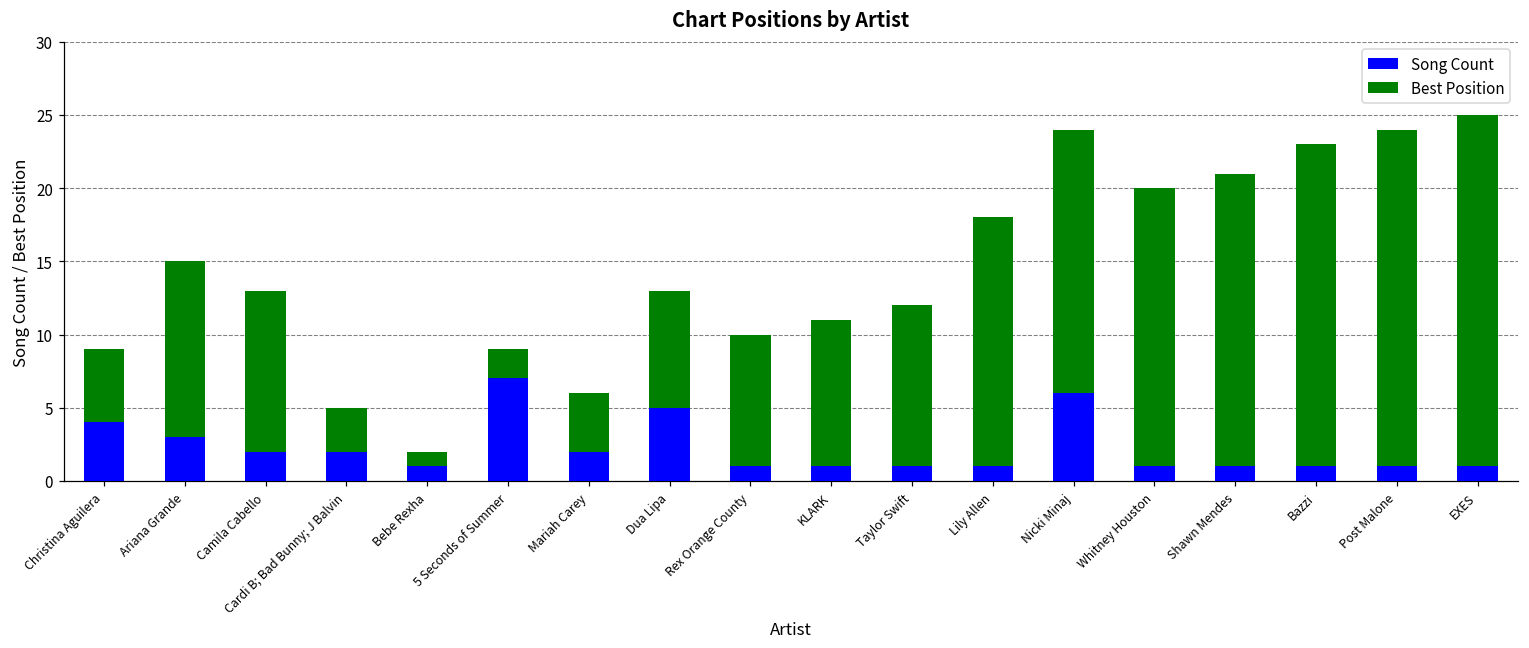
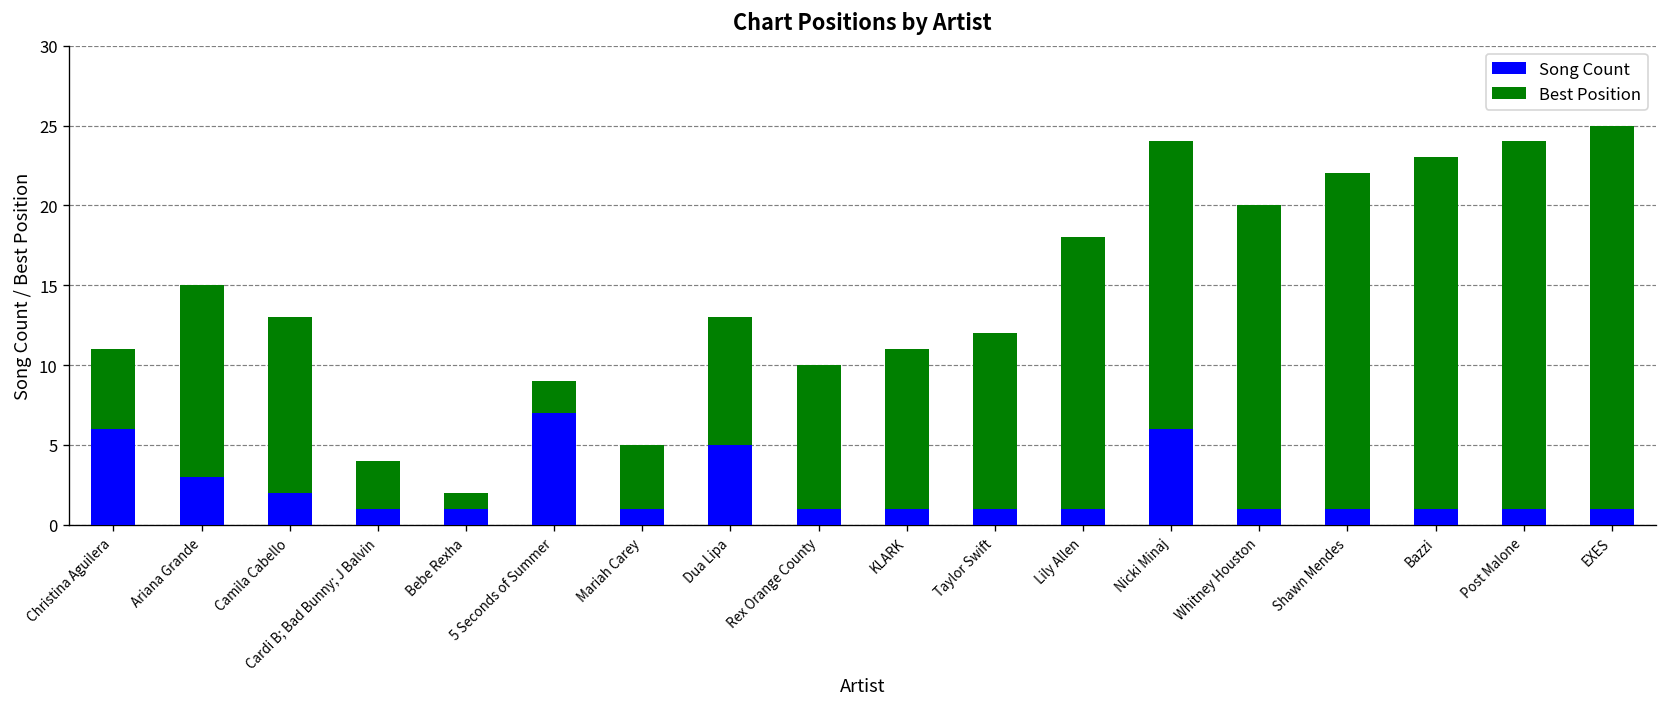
  {
    "Song Count": {
-     "Christina Aguilera": 4,
+     "Christina Aguilera": 6,
      "Ariana Grande": 3,
      "Camila Cabello": 2,
-     "Cardi B; Bad Bunny; J Balvin": 2,
+     "Cardi B; Bad Bunny; J Balvin": 1,
      "Bebe Rexha": 1,
      "5 Seconds of Summer": 7,
-     "Mariah Carey": 2,
+     "Mariah Carey": 1,
      "Dua Lipa": 5,
      "Rex Orange County": 1,
      "KLARK": 1,
      "Taylor Swift": 1,
      "Lily Allen": 1,
      "Nicki Minaj": 6,
      "Whitney Houston": 1,
      "Shawn Mendes": 1,
      "Bazzi": 1,
      "Post Malone": 1,
      "EXES": 1
    },
    "Best Position": {
      "Christina Aguilera": 5,
      "Ariana Grande": 12,
      "Camila Cabello": 11,
      "Cardi B; Bad Bunny; J Balvin": 3,
      "Bebe Rexha": 1,
      "5 Seconds of Summer": 2,
      "Mariah Carey": 4,
      "Dua Lipa": 8,
      "Rex Orange County": 9,
      "KLARK": 10,
      "Taylor Swift": 11,
      "Lily Allen": 17,
      "Nicki Minaj": 18,
      "Whitney Houston": 19,
-     "Shawn Mendes": 20,
+     "Shawn Mendes": 21,
      "Bazzi": 22,
      "Post Malone": 23,
      "EXES": 24
    }
  }
